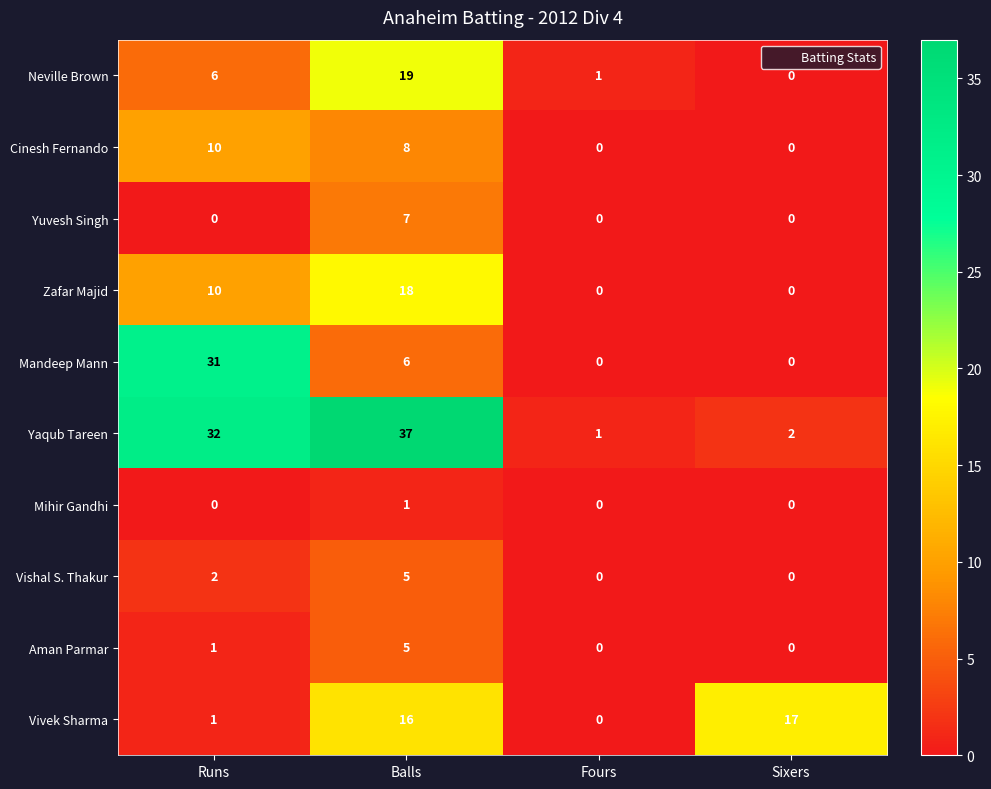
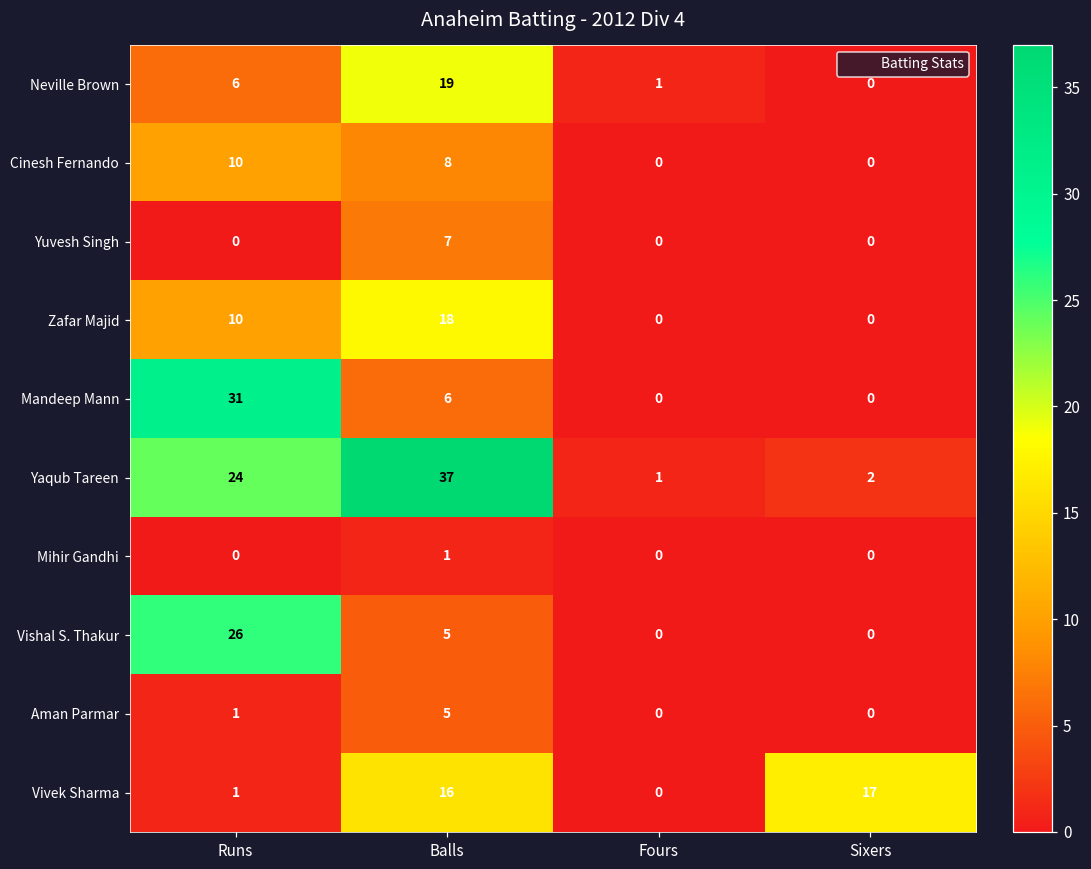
  {
    "Neville Brown": {
      "Runs": 6,
      "Balls": 19,
      "Fours": 1,
      "Sixers": 0
    },
    "Cinesh Fernando": {
      "Runs": 10,
      "Balls": 8,
      "Fours": 0,
      "Sixers": 0
    },
    "Yuvesh Singh": {
      "Runs": 0,
      "Balls": 7,
      "Fours": 0,
      "Sixers": 0
    },
    "Zafar Majid": {
      "Runs": 10,
      "Balls": 18,
      "Fours": 0,
      "Sixers": 0
    },
    "Mandeep Mann": {
      "Runs": 31,
      "Balls": 6,
      "Fours": 0,
      "Sixers": 0
    },
    "Yaqub Tareen": {
-     "Runs": 32,
+     "Runs": 24,
      "Balls": 37,
      "Fours": 1,
      "Sixers": 2
    },
    "Mihir Gandhi": {
      "Runs": 0,
      "Balls": 1,
      "Fours": 0,
      "Sixers": 0
    },
    "Vishal S. Thakur": {
-     "Runs": 2,
+     "Runs": 26,
      "Balls": 5,
      "Fours": 0,
      "Sixers": 0
    },
    "Aman Parmar": {
      "Runs": 1,
      "Balls": 5,
      "Fours": 0,
      "Sixers": 0
    },
    "Vivek Sharma": {
      "Runs": 1,
      "Balls": 16,
      "Fours": 0,
      "Sixers": 17
    }
  }
